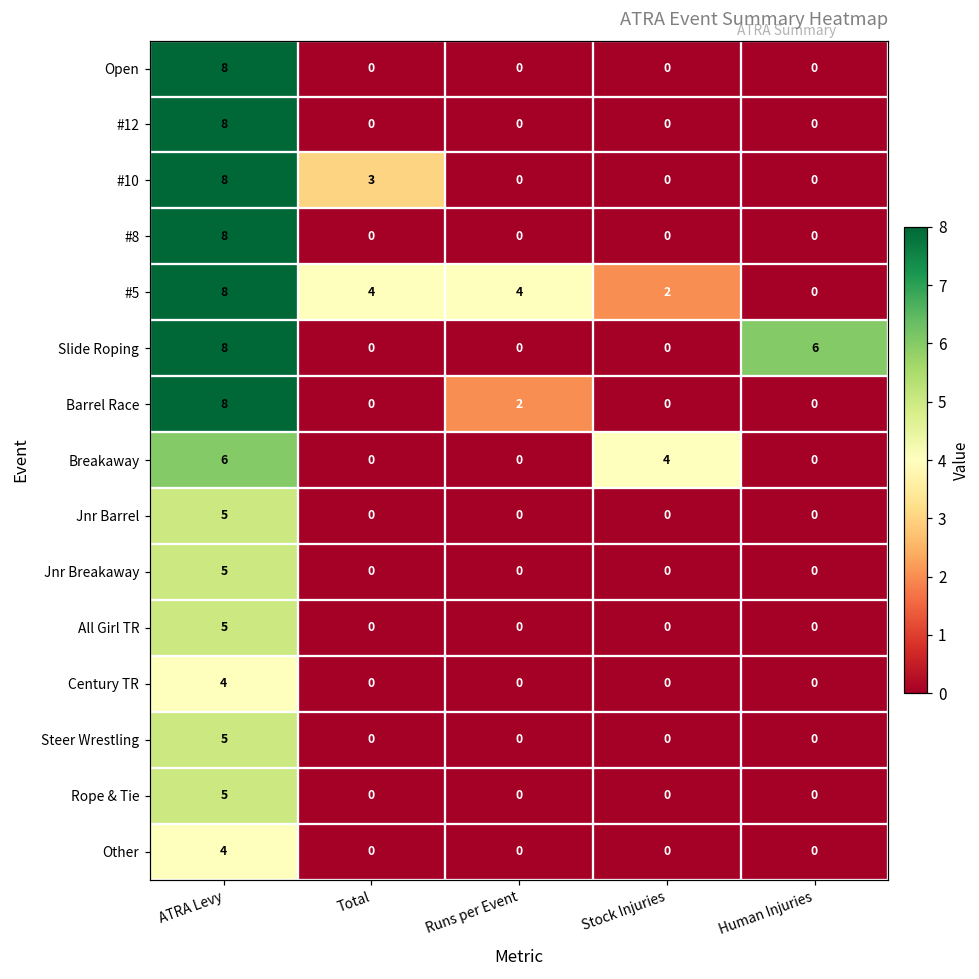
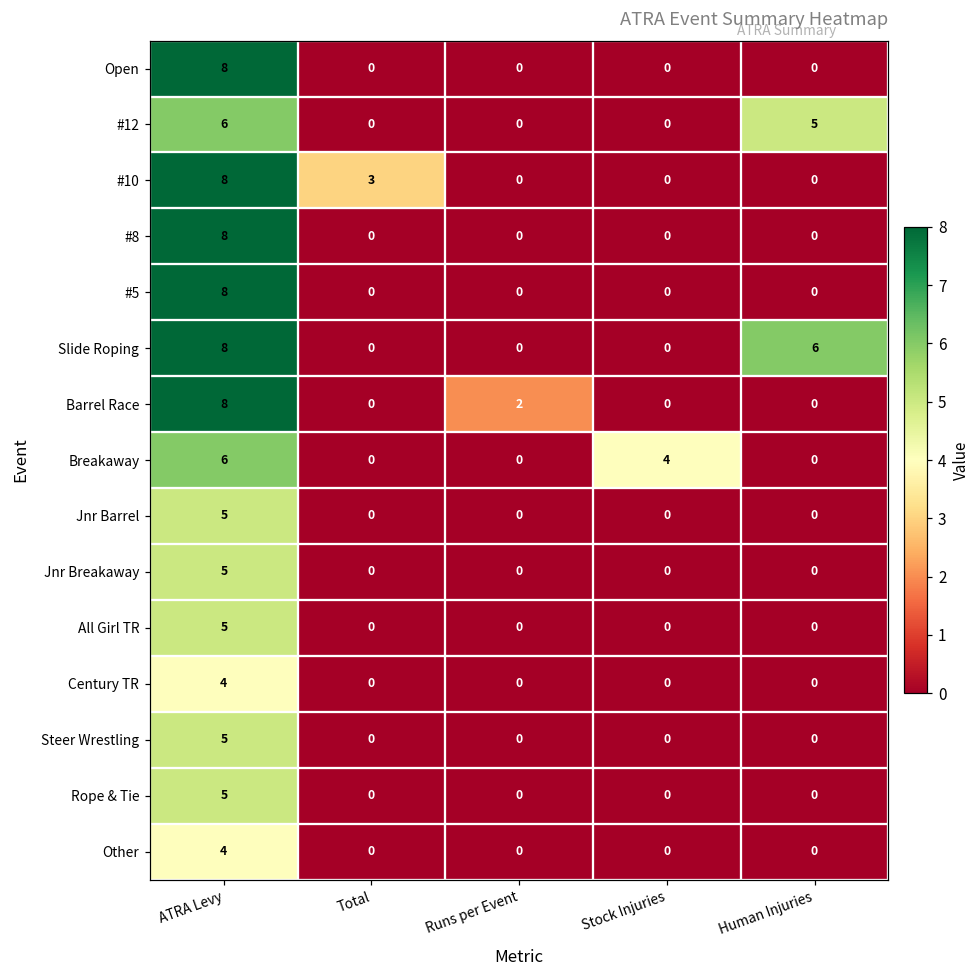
  {
    "Open": {
      "ATRA Levy": 8,
      "Total": 0,
      "Runs per Event": 0,
      "Stock Injuries": 0,
      "Human Injuries": 0
    },
    "#12": {
-     "ATRA Levy": 8,
+     "ATRA Levy": 6,
      "Total": 0,
      "Runs per Event": 0,
      "Stock Injuries": 0,
-     "Human Injuries": 0
+     "Human Injuries": 5
    },
    "#10": {
      "ATRA Levy": 8,
      "Total": 3,
      "Runs per Event": 0,
      "Stock Injuries": 0,
      "Human Injuries": 0
    },
    "#8": {
      "ATRA Levy": 8,
      "Total": 0,
      "Runs per Event": 0,
      "Stock Injuries": 0,
      "Human Injuries": 0
    },
    "#5": {
      "ATRA Levy": 8,
-     "Total": 4,
-     "Runs per Event": 4,
-     "Stock Injuries": 2,
+     "Total": 0,
+     "Runs per Event": 0,
+     "Stock Injuries": 0,
      "Human Injuries": 0
    },
    "Slide Roping": {
      "ATRA Levy": 8,
      "Total": 0,
      "Runs per Event": 0,
      "Stock Injuries": 0,
      "Human Injuries": 6
    },
    "Barrel Race": {
      "ATRA Levy": 8,
      "Total": 0,
      "Runs per Event": 2,
      "Stock Injuries": 0,
      "Human Injuries": 0
    },
    "Breakaway": {
      "ATRA Levy": 6,
      "Total": 0,
      "Runs per Event": 0,
      "Stock Injuries": 4,
      "Human Injuries": 0
    },
    "Jnr Barrel": {
      "ATRA Levy": 5,
      "Total": 0,
      "Runs per Event": 0,
      "Stock Injuries": 0,
      "Human Injuries": 0
    },
    "Jnr Breakaway": {
      "ATRA Levy": 5,
      "Total": 0,
      "Runs per Event": 0,
      "Stock Injuries": 0,
      "Human Injuries": 0
    },
    "All Girl TR": {
      "ATRA Levy": 5,
      "Total": 0,
      "Runs per Event": 0,
      "Stock Injuries": 0,
      "Human Injuries": 0
    },
    "Century TR": {
      "ATRA Levy": 4,
      "Total": 0,
      "Runs per Event": 0,
      "Stock Injuries": 0,
      "Human Injuries": 0
    },
    "Steer Wrestling": {
      "ATRA Levy": 5,
      "Total": 0,
      "Runs per Event": 0,
      "Stock Injuries": 0,
      "Human Injuries": 0
    },
    "Rope & Tie": {
      "ATRA Levy": 5,
      "Total": 0,
      "Runs per Event": 0,
      "Stock Injuries": 0,
      "Human Injuries": 0
    },
    "Other": {
      "ATRA Levy": 4,
      "Total": 0,
      "Runs per Event": 0,
      "Stock Injuries": 0,
      "Human Injuries": 0
    }
  }
